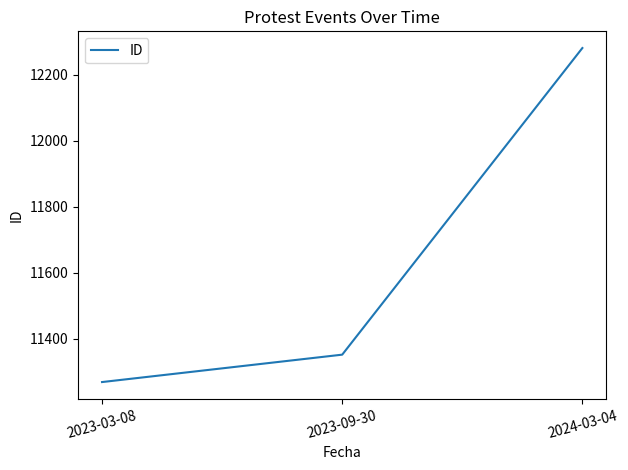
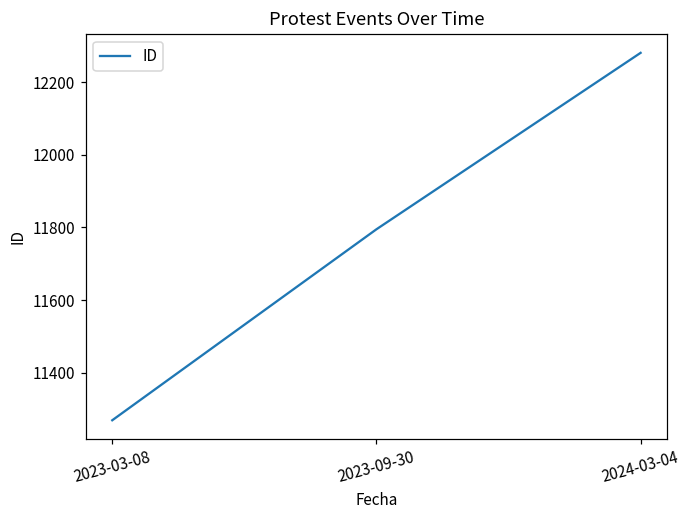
  {
    "2023-03-08": 11270,
-   "2023-09-30": 11350,
+   "2023-09-30": 11800,
    "2024-03-04": 12280
  }
